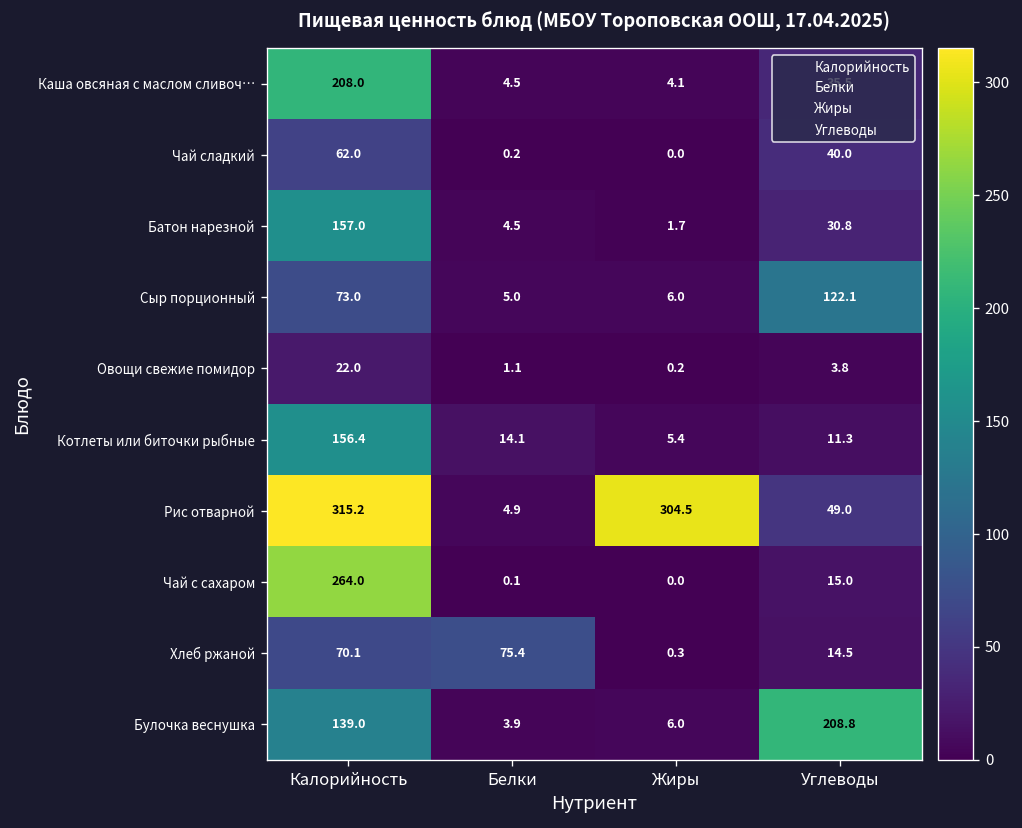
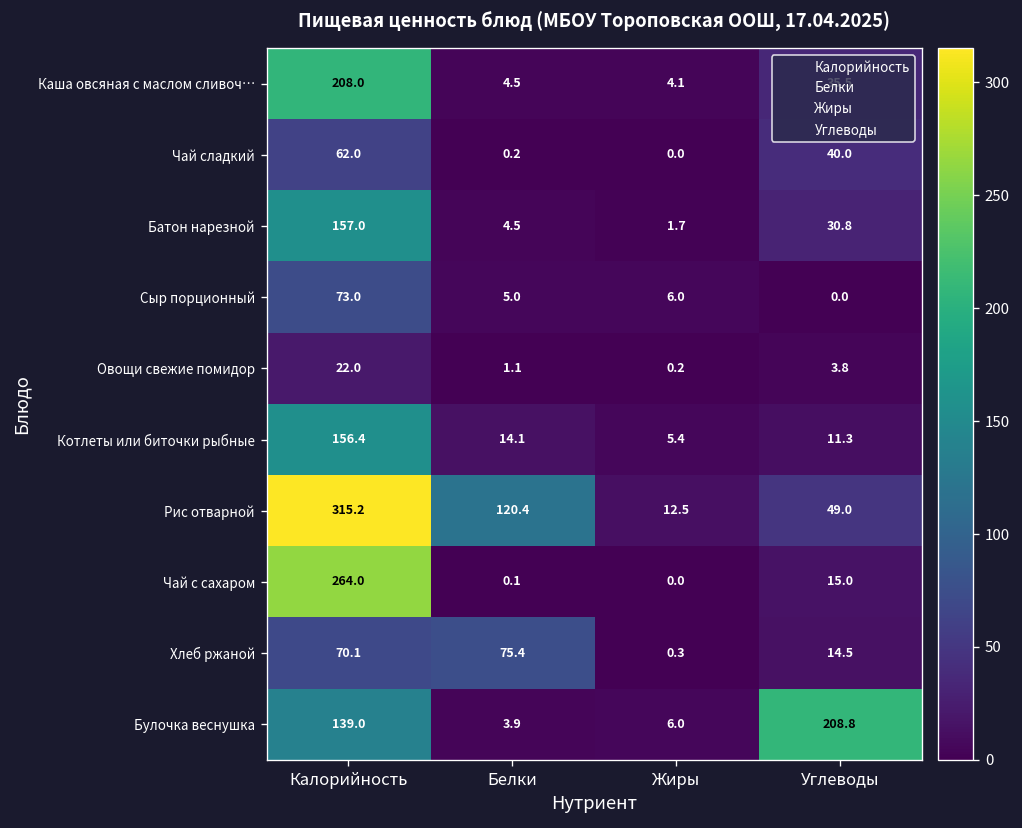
  {
    "Каша овсяная с маслом сливоч…": {
      "Калорийность": 208.0,
      "Белки": 4.5,
      "Жиры": 4.1
    },
    "Чай сладкий": {
      "Калорийность": 62.0,
      "Белки": 0.2,
      "Жиры": 0.0,
      "Углеводы": 40.0
    },
    "Батон нарезной": {
      "Калорийность": 157.0,
      "Белки": 4.5,
      "Жиры": 1.7,
      "Углеводы": 30.8
    },
    "Сыр порционный": {
      "Калорийность": 73.0,
      "Белки": 5.0,
      "Жиры": 6.0,
-     "Углеводы": 122.1
+     "Углеводы": 0.0
    },
    "Овощи свежие помидор": {
      "Калорийность": 22.0,
      "Белки": 1.1,
      "Жиры": 0.2,
      "Углеводы": 3.8
    },
    "Котлеты или биточки рыбные": {
      "Калорийность": 156.4,
      "Белки": 14.1,
      "Жиры": 5.4,
      "Углеводы": 11.3
    },
    "Рис отварной": {
      "Калорийность": 315.2,
-     "Белки": 4.9,
-     "Жиры": 304.5,
+     "Белки": 120.4,
+     "Жиры": 12.5,
      "Углеводы": 49.0
    },
    "Чай с сахаром": {
      "Калорийность": 264.0,
      "Белки": 0.1,
      "Жиры": 0.0,
      "Углеводы": 15.0
    },
    "Хлеб ржаной": {
      "Калорийность": 70.1,
      "Белки": 75.4,
      "Жиры": 0.3,
      "Углеводы": 14.5
    },
    "Булочка веснушка": {
      "Калорийность": 139.0,
      "Белки": 3.9,
      "Жиры": 6.0,
      "Углеводы": 208.8
    }
  }
